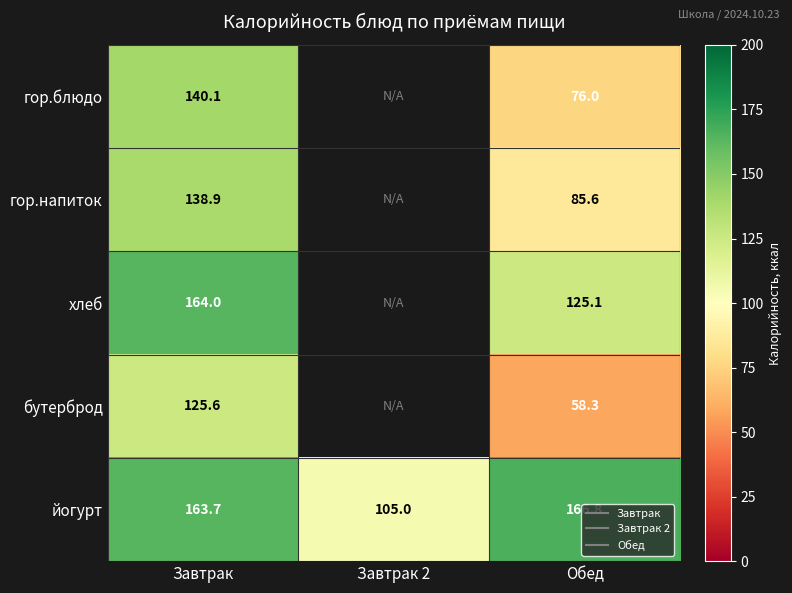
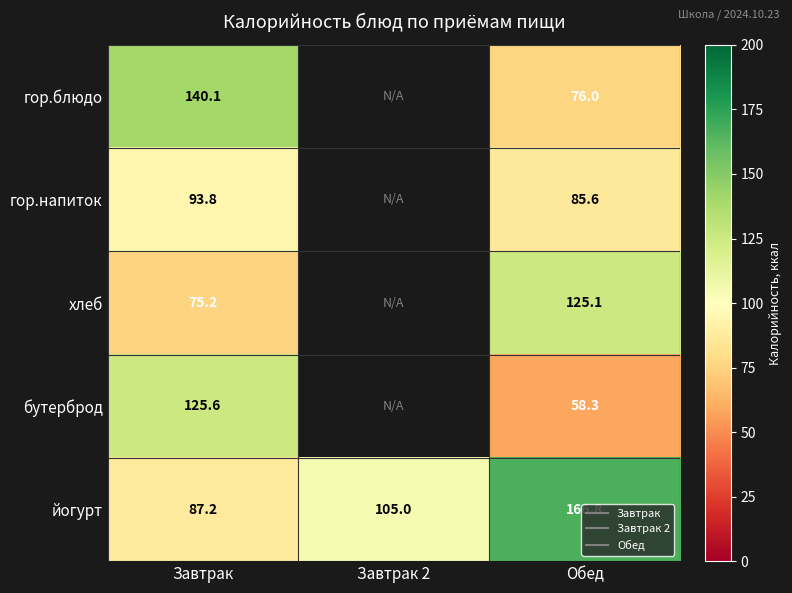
  {
    "гор.блюдо": {
      "Завтрак": 140.1,
      "Обед": 76.0
    },
    "гор.напиток": {
-     "Завтрак": 138.9,
+     "Завтрак": 93.8,
      "Обед": 85.6
    },
    "хлеб": {
-     "Завтрак": 164.0,
+     "Завтрак": 75.2,
      "Обед": 125.1
    },
    "бутерброд": {
      "Завтрак": 125.6,
      "Обед": 58.3
    },
    "йогурт": {
-     "Завтрак": 163.7,
+     "Завтрак": 87.2,
      "Завтрак 2": 105.0
    }
  }
